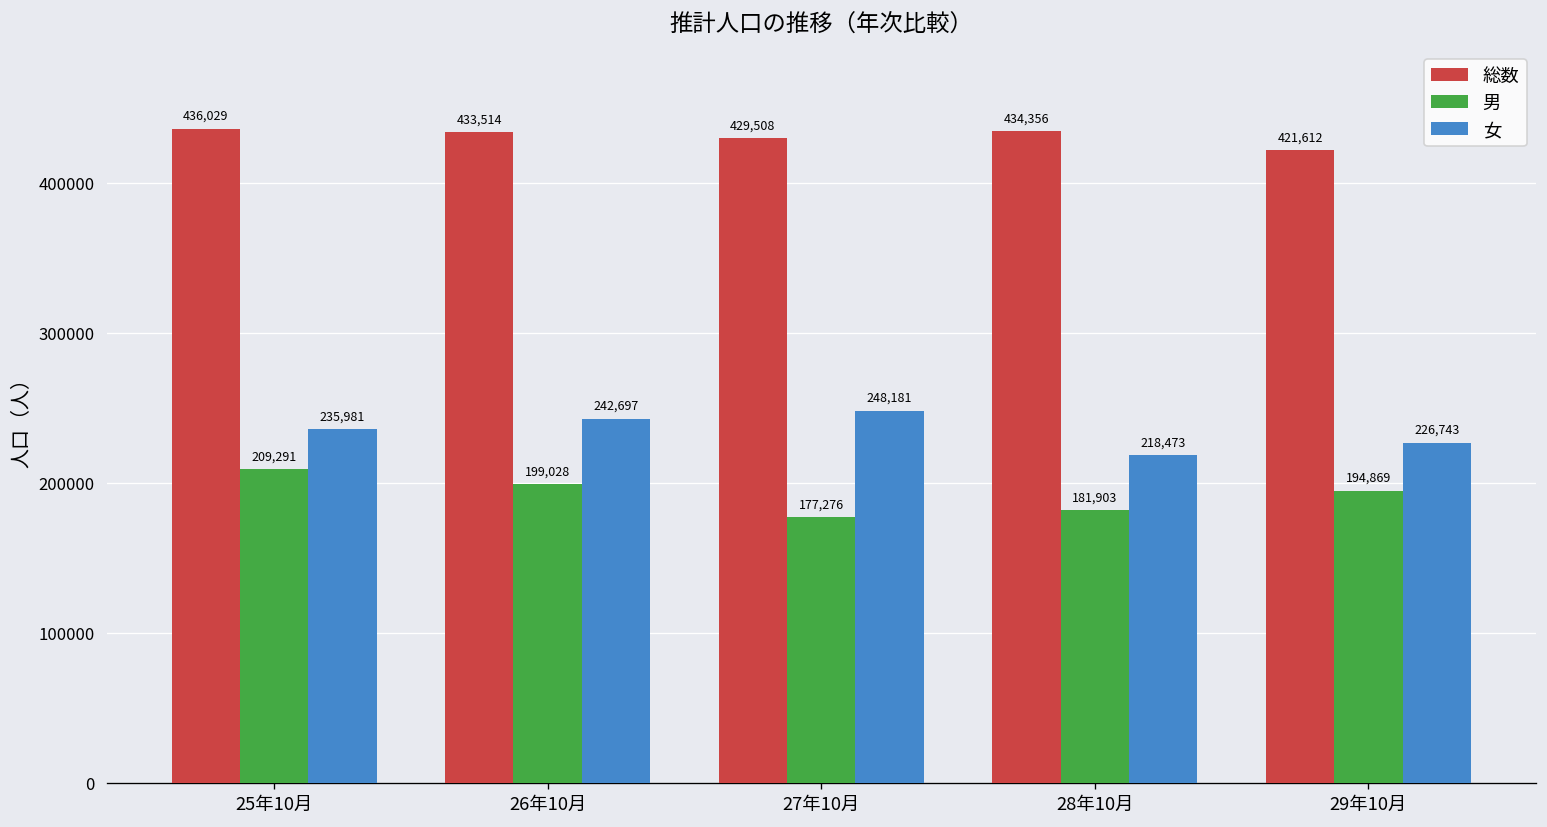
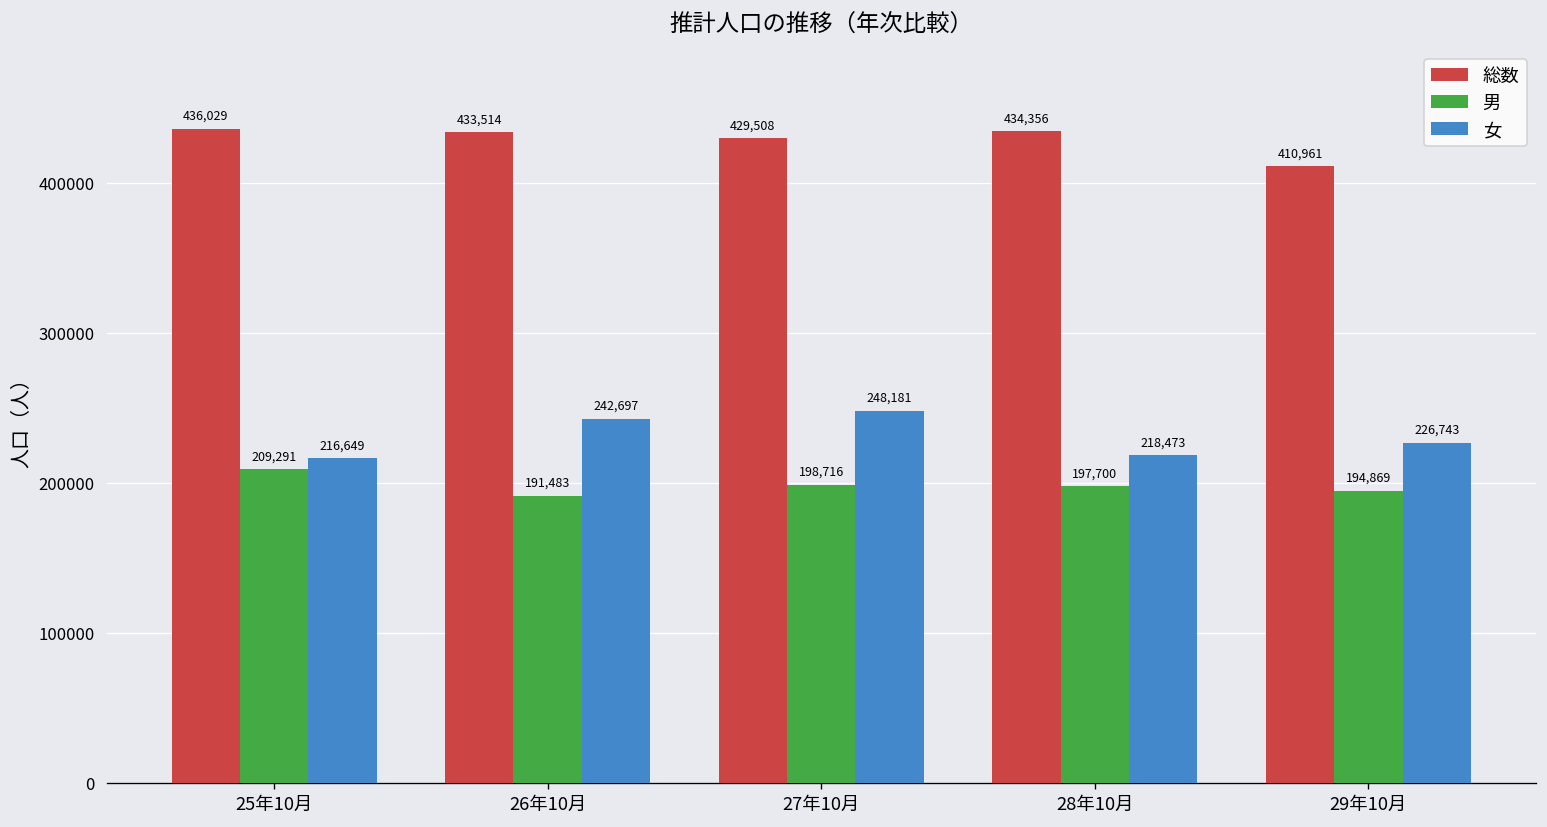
  {
    "総数": {
      "25年10月": "436,029",
      "26年10月": "433,514",
      "27年10月": "429,508",
      "28年10月": "434,356",
-     "29年10月": "421,612"
+     "29年10月": "410,961"
    },
    "男": {
      "25年10月": "209,291",
-     "26年10月": "199,028",
-     "27年10月": "177,276",
-     "28年10月": "181,903",
+     "26年10月": "191,483",
+     "27年10月": "198,716",
+     "28年10月": "197,700",
      "29年10月": "194,869"
    },
    "女": {
-     "25年10月": "235,981",
+     "25年10月": "216,649",
      "26年10月": "242,697",
      "27年10月": "248,181",
      "28年10月": "218,473",
      "29年10月": "226,743"
    }
  }
